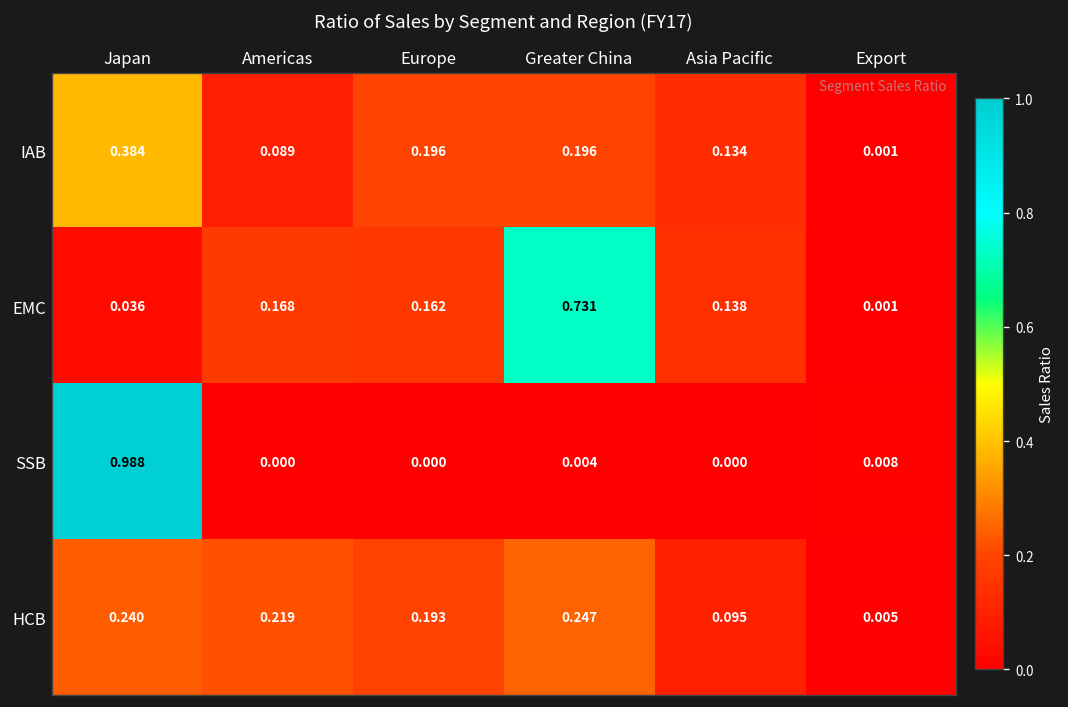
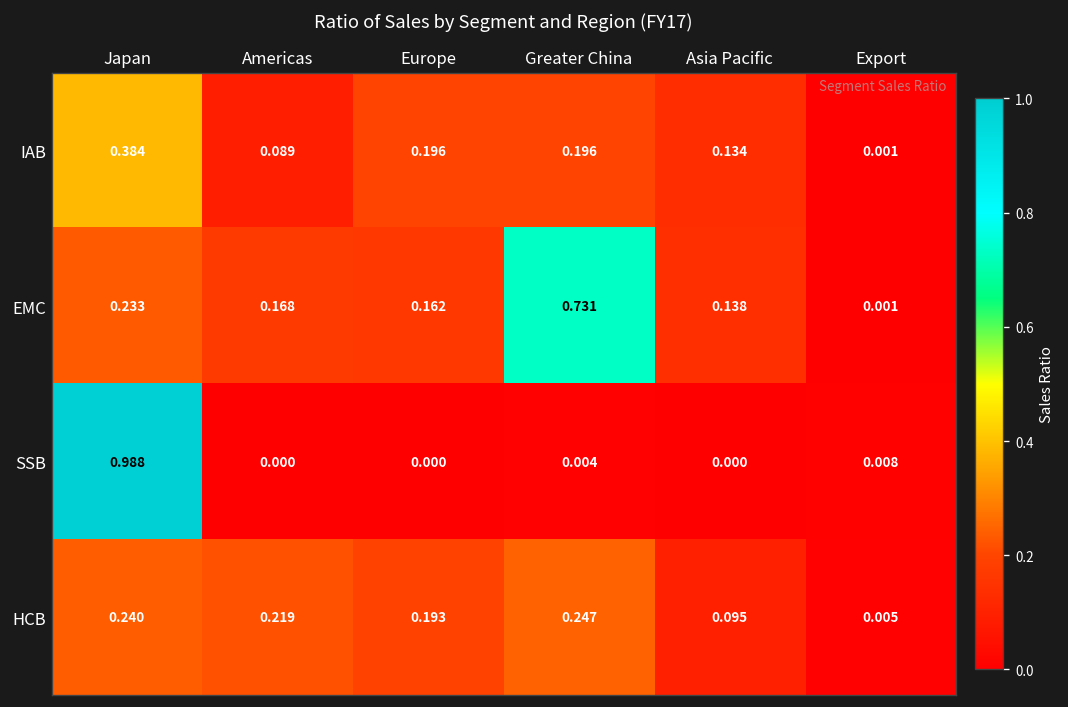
  {
    "IAB": {
      "Japan": 0.384,
      "Americas": 0.089,
      "Europe": 0.196,
      "Greater China": 0.196,
      "Asia Pacific": 0.134
    },
    "EMC": {
-     "Japan": 0.036,
+     "Japan": 0.233,
      "Americas": 0.168,
      "Europe": 0.162,
      "Greater China": 0.731,
      "Asia Pacific": 0.138,
      "Export": 0.001
    },
    "SSB": {
      "Japan": 0.988,
      "Americas": 0.000,
      "Europe": 0.000,
      "Greater China": 0.004,
      "Asia Pacific": 0.000,
      "Export": 0.008
    },
    "HCB": {
      "Japan": 0.240,
      "Americas": 0.219,
      "Europe": 0.193,
      "Greater China": 0.247,
      "Asia Pacific": 0.095,
      "Export": 0.005
    }
  }
